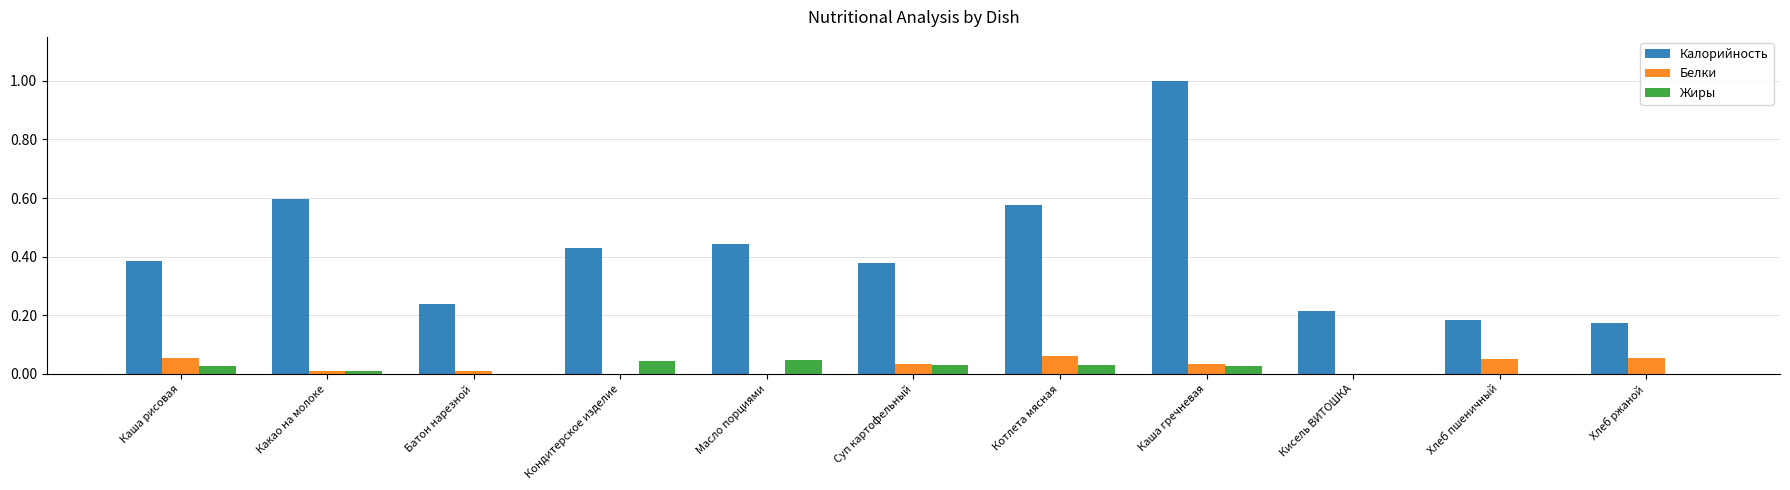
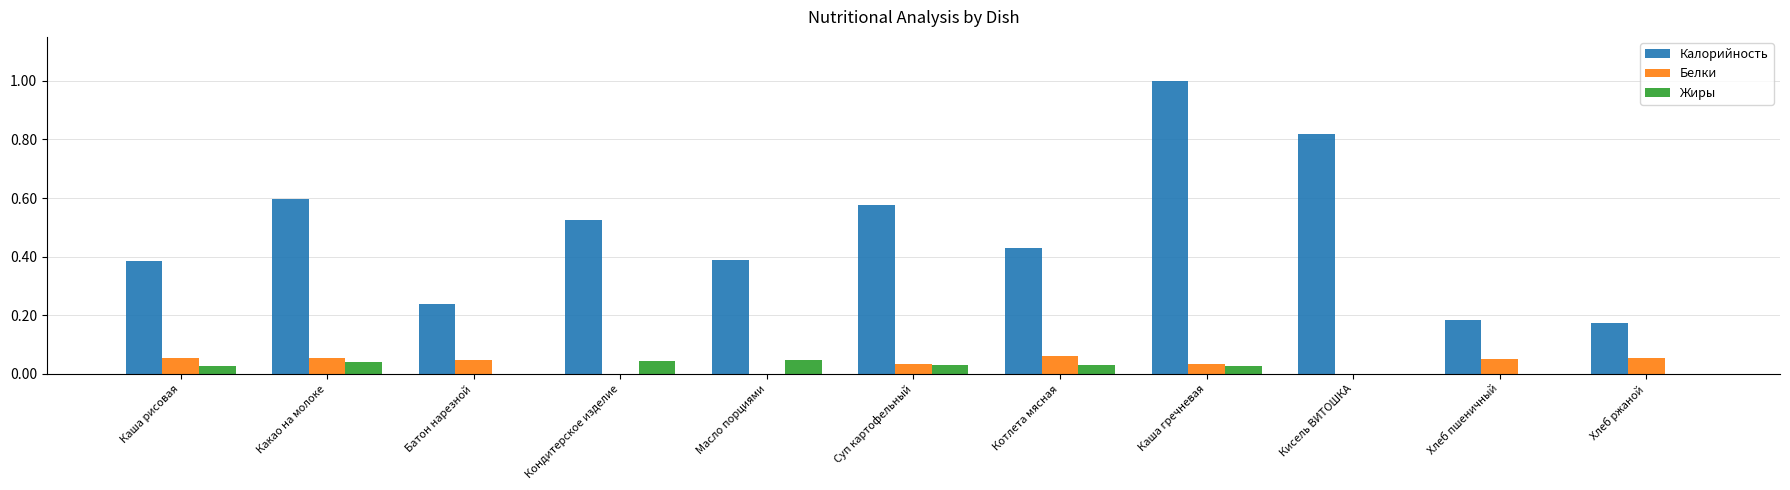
  {
    "Калорийность": {
      "Каша рисовая": 0.39,
      "Какао на молоке": 0.60,
      "Батон нарезной": 0.24,
-     "Кондитерское изделие": 0.43,
-     "Масло порциями": 0.44,
-     "Суп картофельный": 0.38,
-     "Котлета мясная": 0.58,
+     "Кондитерское изделие": 0.53,
+     "Масло порциями": 0.39,
+     "Суп картофельный": 0.58,
+     "Котлета мясная": 0.43,
      "Каша гречневая": 1.00,
-     "Кисель ВИТОШКА": 0.21,
+     "Кисель ВИТОШКА": 0.82,
      "Хлеб пшеничный": 0.18,
      "Хлеб ржаной": 0.17
    },
    "Белки": {
      "Каша рисовая": 0.05,
-     "Какао на молоке": 0.01,
-     "Батон нарезной": 0.01,
+     "Какао на молоке": 0.05,
+     "Батон нарезной": 0.05,
      "Кондитерское изделие": 0.00,
      "Масло порциями": 0.00,
      "Суп картофельный": 0.03,
      "Котлета мясная": 0.06,
      "Каша гречневая": 0.03,
      "Кисель ВИТОШКА": 0.00,
      "Хлеб пшеничный": 0.05,
      "Хлеб ржаной": 0.05
    },
    "Жиры": {
      "Каша рисовая": 0.03,
-     "Какао на молоке": 0.01,
+     "Какао на молоке": 0.04,
      "Батон нарезной": 0.00,
      "Кондитерское изделие": 0.04,
      "Масло порциями": 0.05,
      "Суп картофельный": 0.03,
      "Котлета мясная": 0.03,
      "Каша гречневая": 0.03,
      "Кисель ВИТОШКА": 0.00,
      "Хлеб пшеничный": 0.00,
      "Хлеб ржаной": 0.00
    }
  }
